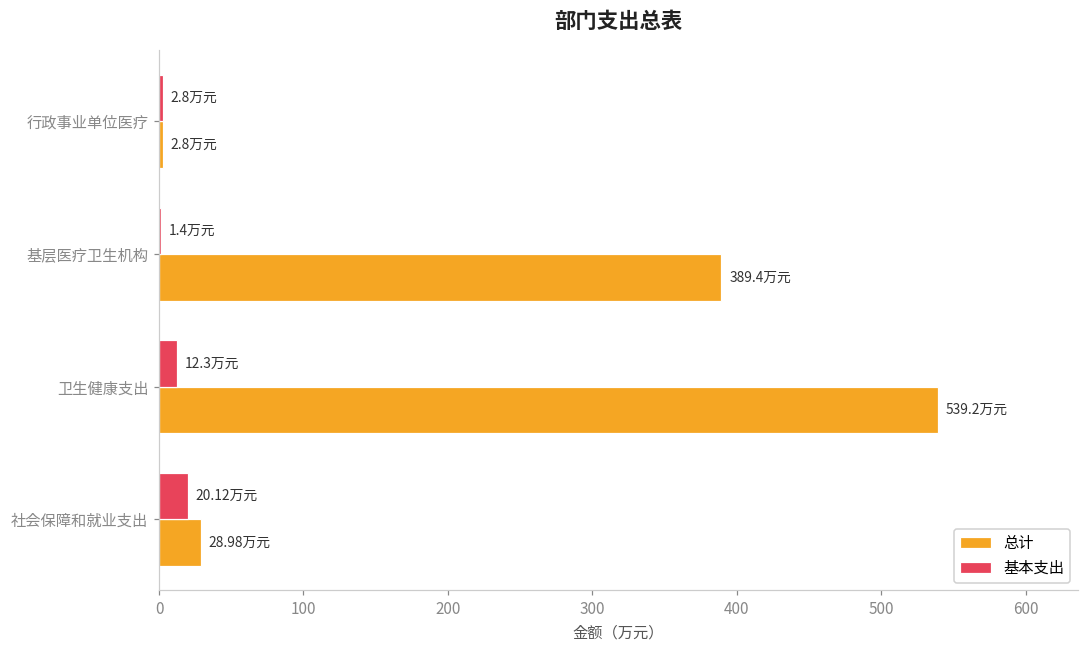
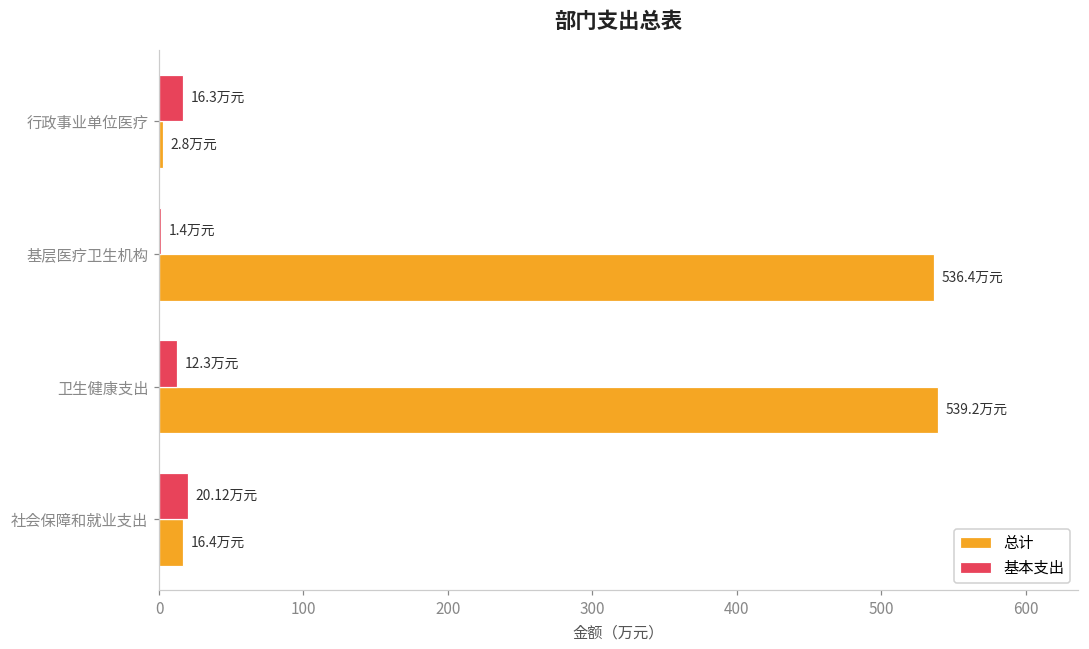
  {
    "总计": {
      "行政事业单位医疗": 2.8,
-     "基层医疗卫生机构": 389.4,
+     "基层医疗卫生机构": 536.4,
      "卫生健康支出": 539.2,
-     "社会保障和就业支出": 28.98
+     "社会保障和就业支出": 16.4
    },
    "基本支出": {
-     "行政事业单位医疗": 2.8,
+     "行政事业单位医疗": 16.3,
      "基层医疗卫生机构": 1.4,
      "卫生健康支出": 12.3,
      "社会保障和就业支出": 20.12
    }
  }
